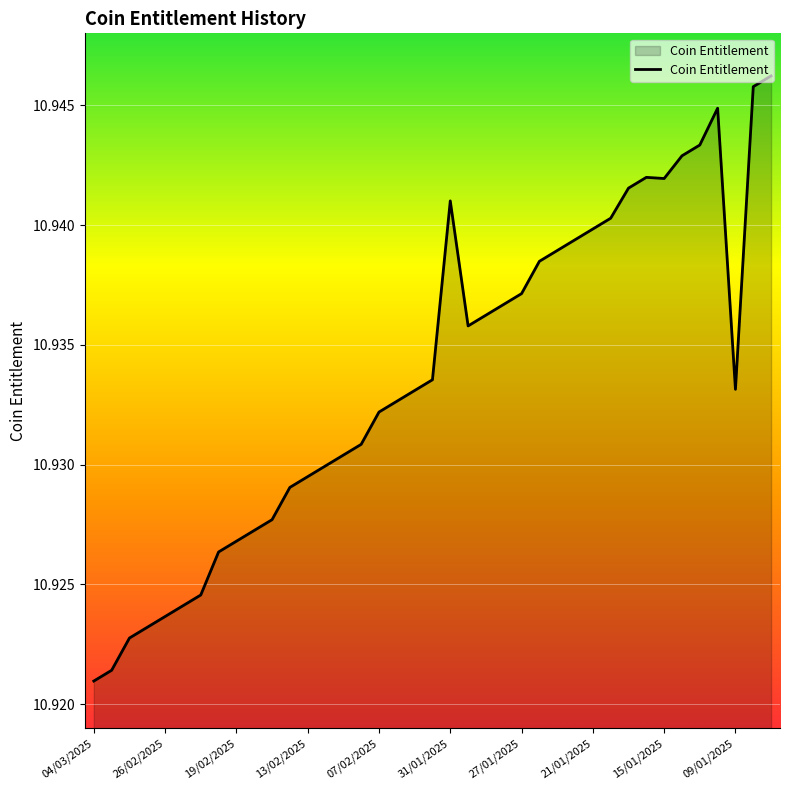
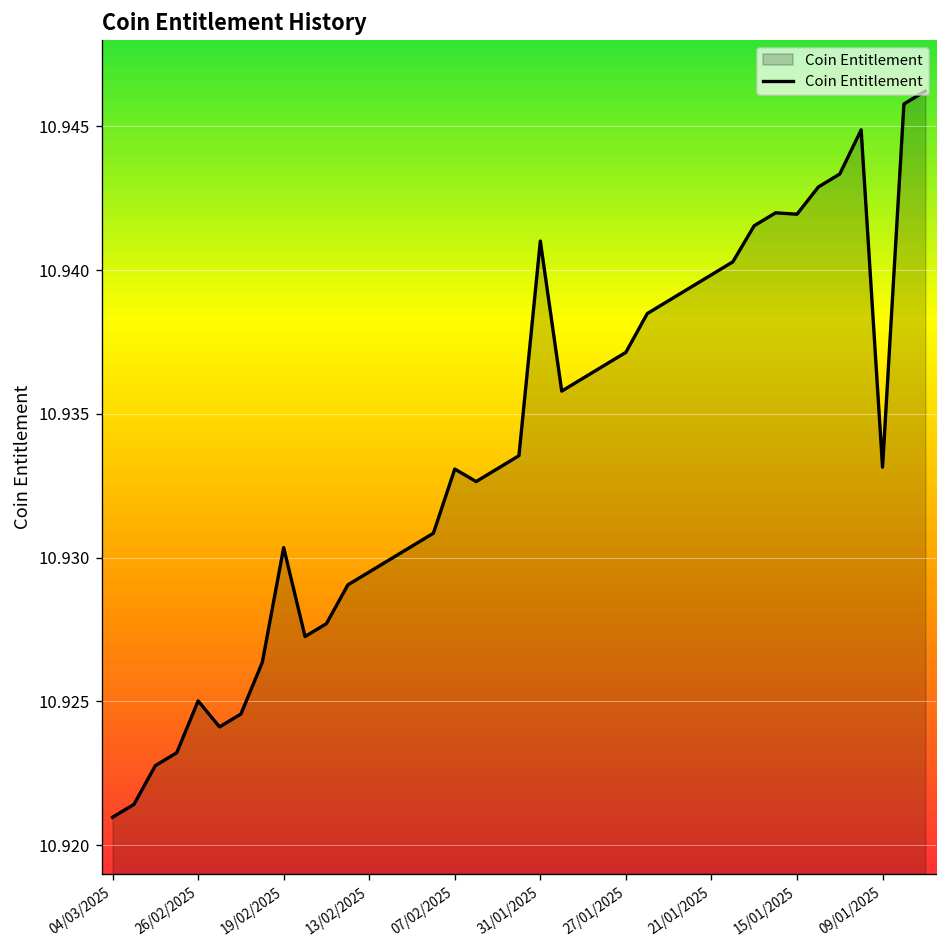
  {
    "04/03/2025": 10.9210,
-   "26/02/2025": 10.9237,
-   "19/02/2025": 10.9268,
+   "26/02/2025": 10.9250,
+   "19/02/2025": 10.9303,
    "13/02/2025": 10.9295,
-   "07/02/2025": 10.9322,
+   "07/02/2025": 10.9331,
    "31/01/2025": 10.9410,
    "27/01/2025": 10.9371,
    "21/01/2025": 10.9398,
    "15/01/2025": 10.9419,
    "09/01/2025": 10.9331
  }
